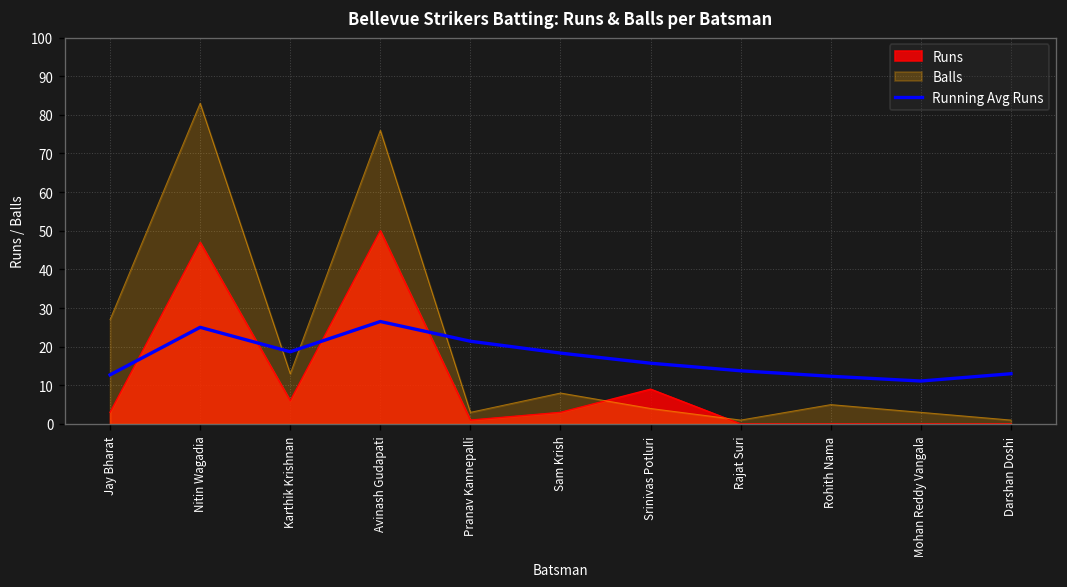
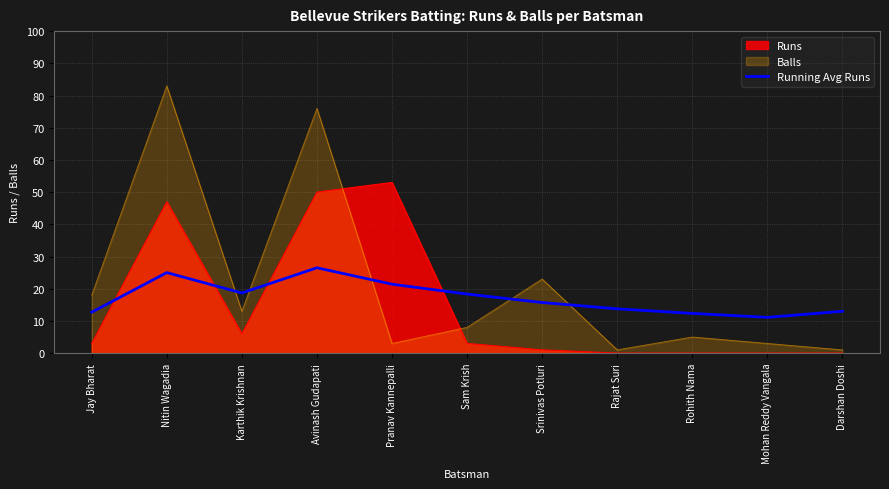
  {
    "Runs": {
      "Jay Bharat": 3,
      "Nitin Wagadia": 47,
      "Karthik Krishnan": 6,
      "Avinash Gudapati": 50,
-     "Pranav Kannepalli": 1,
+     "Pranav Kannepalli": 53,
      "Sam Krish": 3,
-     "Srinivas Potluri": 9,
+     "Srinivas Potluri": 1,
      "Rajat Suri": 0,
      "Rohith Nama": 0,
      "Mohan Reddy Vangala": 0,
      "Darshan Doshi": 0
    },
    "Balls": {
-     "Jay Bharat": 27,
+     "Jay Bharat": 18,
      "Nitin Wagadia": 83,
      "Karthik Krishnan": 13,
      "Avinash Gudapati": 76,
      "Pranav Kannepalli": 3,
      "Sam Krish": 8,
-     "Srinivas Potluri": 4,
+     "Srinivas Potluri": 23,
      "Rajat Suri": 1,
      "Rohith Nama": 5,
      "Mohan Reddy Vangala": 3,
      "Darshan Doshi": 1
    },
    "Running Avg Runs": {
      "Jay Bharat": 13,
      "Nitin Wagadia": 25,
      "Karthik Krishnan": 19,
      "Avinash Gudapati": 27,
      "Pranav Kannepalli": 21,
      "Sam Krish": 18,
      "Srinivas Potluri": 16,
      "Rajat Suri": 14,
      "Rohith Nama": 12,
      "Mohan Reddy Vangala": 11,
      "Darshan Doshi": 13
    }
  }
